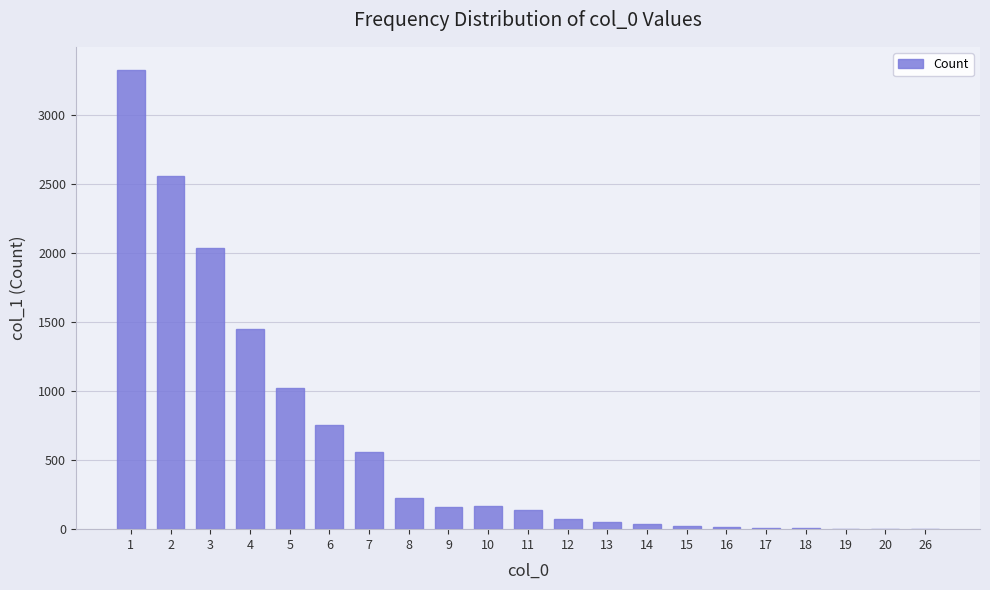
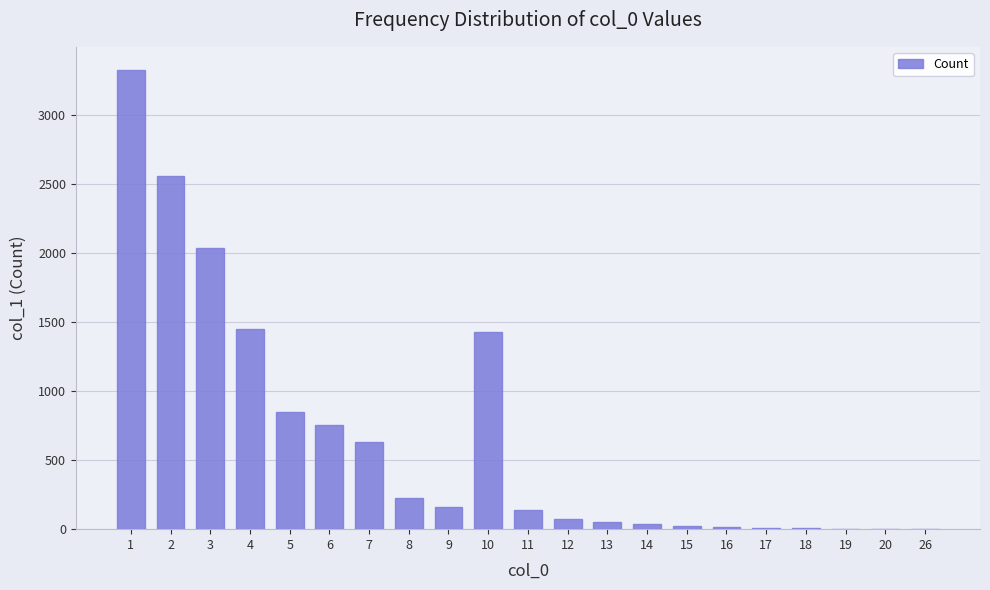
  {
    "1": 3320,
    "2": 2550,
    "3": 2030,
    "4": 1450,
-   "5": 1020,
+   "5": 850,
    "6": 750,
-   "7": 560,
+   "7": 630,
    "8": 220,
    "9": 160,
-   "10": 170,
+   "10": 1430,
    "11": 140,
    "12": 70,
    "13": 50,
    "14": 40,
    "15": 30
  }
